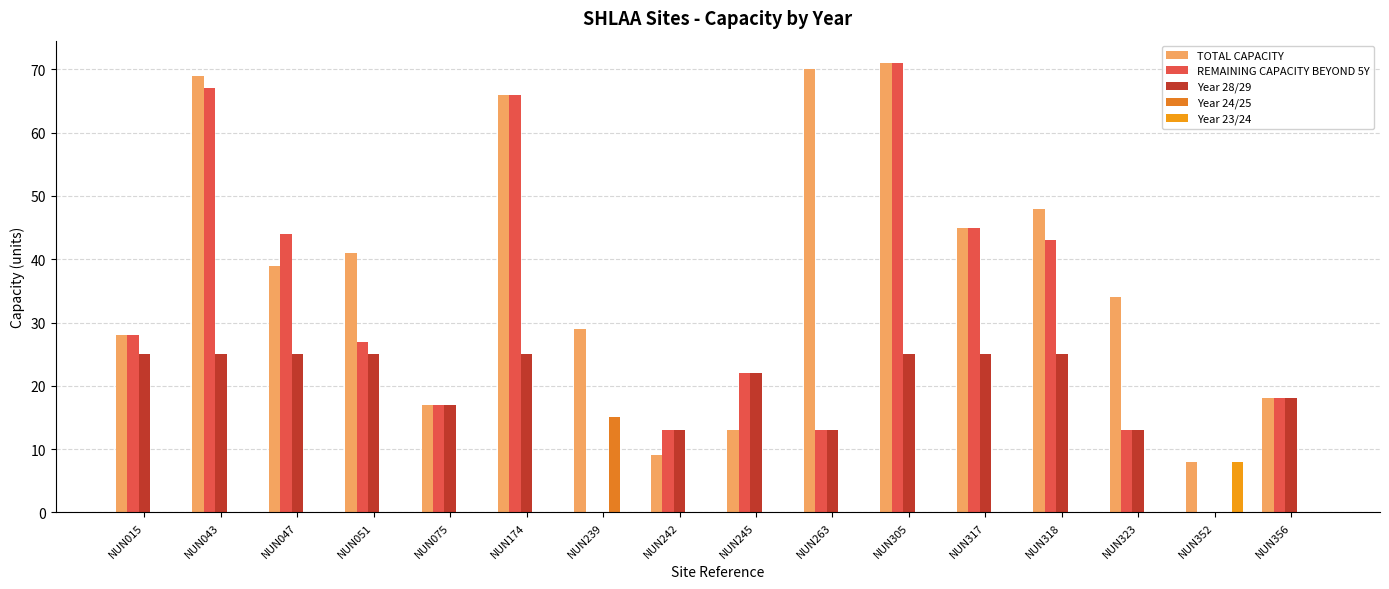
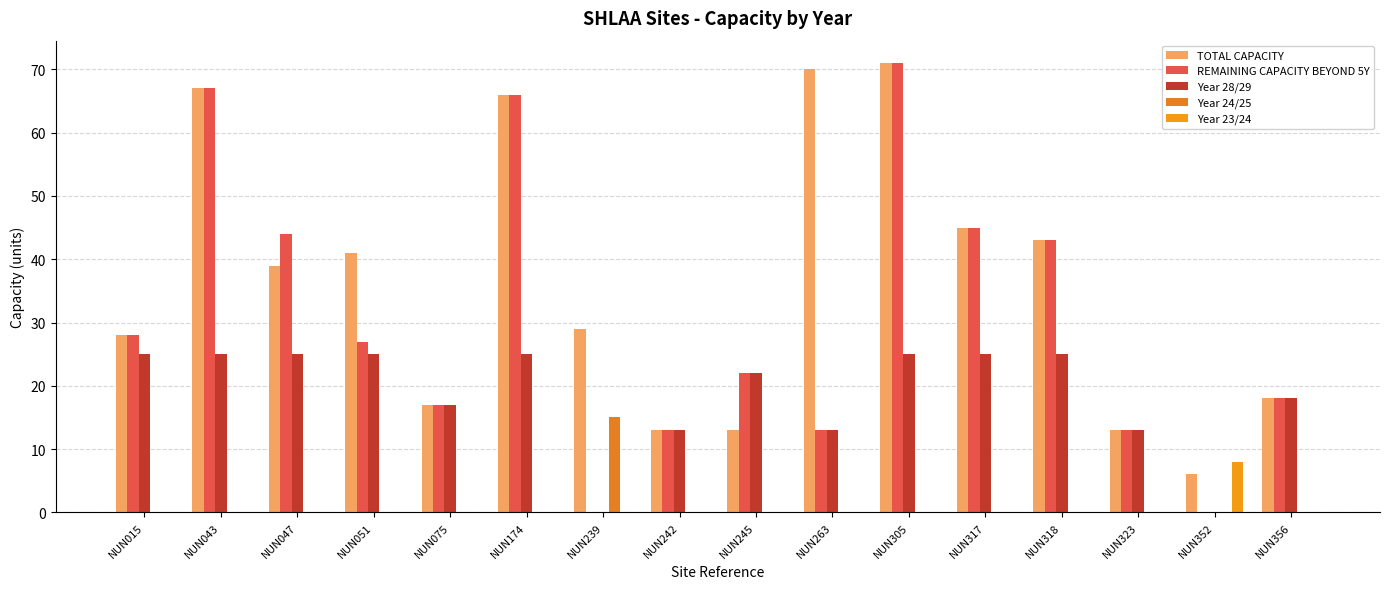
  {
    "TOTAL CAPACITY": {
      "NUN015": 28,
-     "NUN043": 69,
+     "NUN043": 67,
      "NUN047": 39,
      "NUN051": 41,
      "NUN075": 17,
      "NUN174": 66,
      "NUN239": 29,
-     "NUN242": 9,
+     "NUN242": 13,
      "NUN245": 13,
      "NUN263": 70,
      "NUN305": 71,
      "NUN317": 45,
-     "NUN318": 48,
-     "NUN323": 34,
-     "NUN352": 8,
+     "NUN318": 43,
+     "NUN323": 13,
+     "NUN352": 6,
      "NUN356": 18
    }
  }
